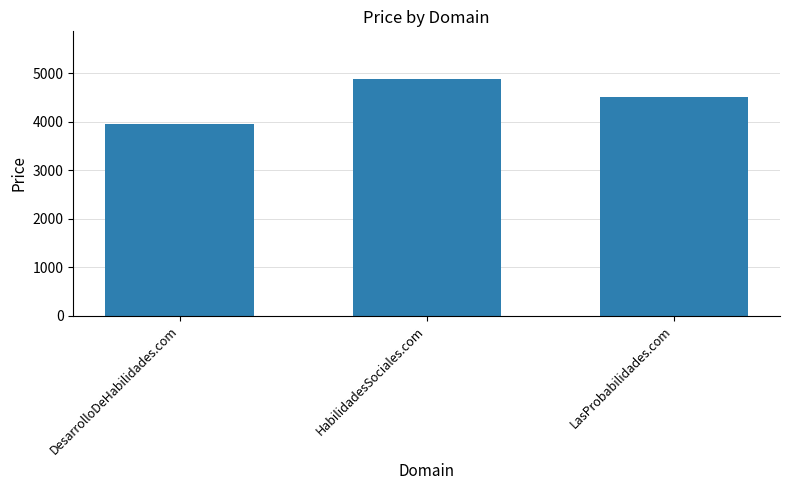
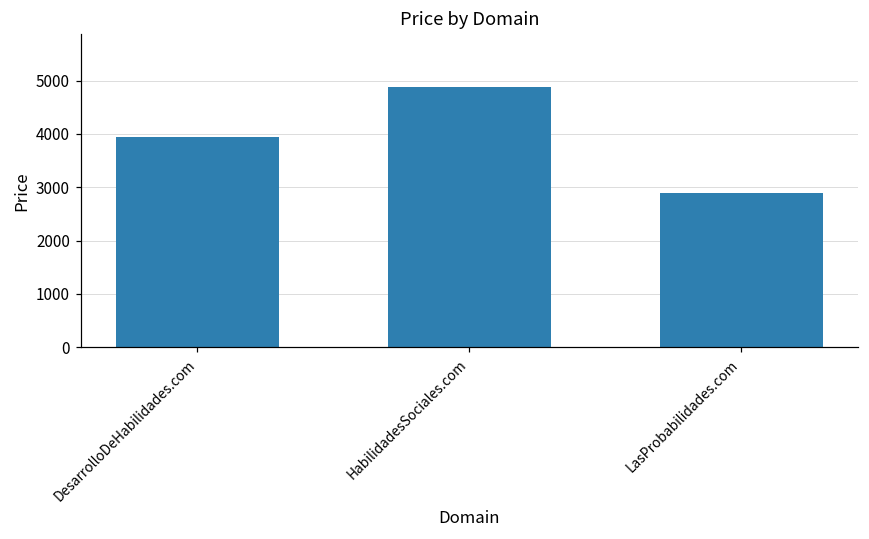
  {
    "DesarrolloDeHabilidades.com": 3900,
    "HabilidadesSociales.com": 4900,
-   "LasProbabilidades.com": 4500
+   "LasProbabilidades.com": 2900
  }
